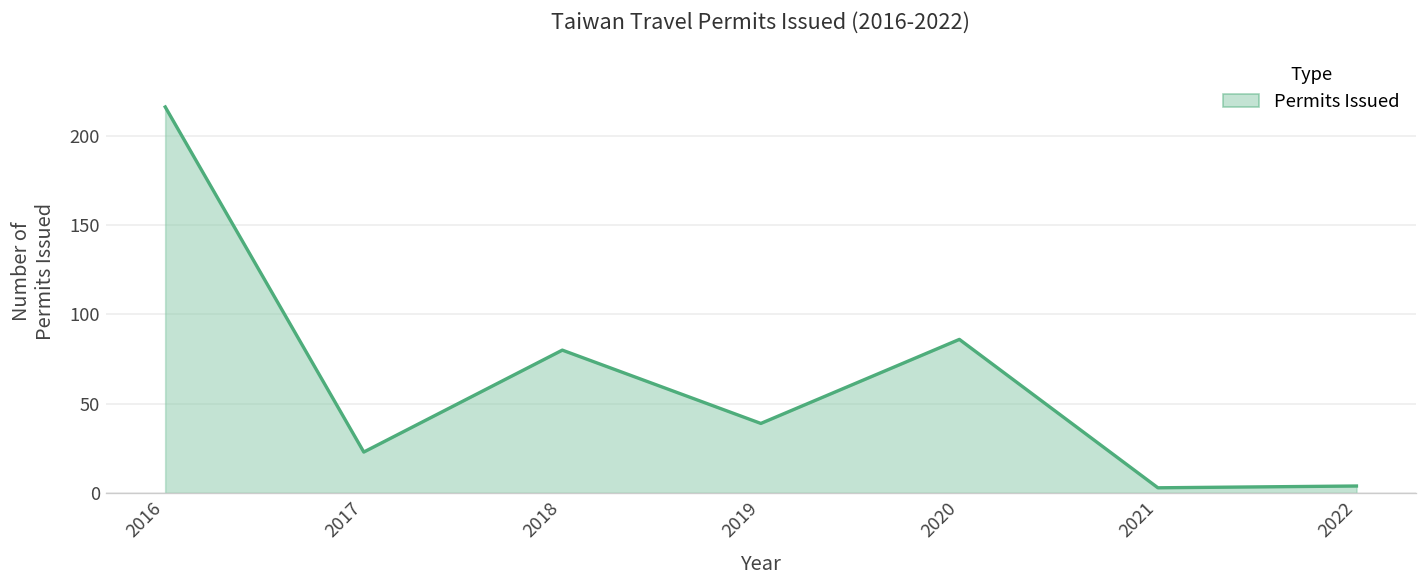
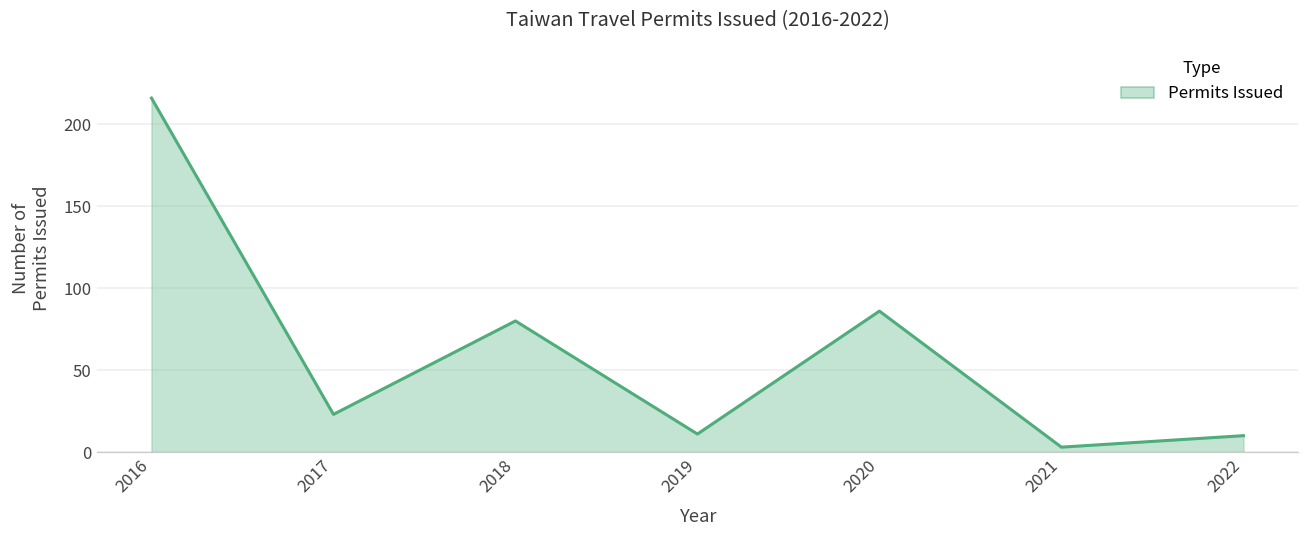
  {
    "2016": 216,
    "2017": 23,
    "2018": 80,
-   "2019": 39,
+   "2019": 11,
    "2020": 86,
    "2021": 3,
-   "2022": 4
+   "2022": 10
  }
